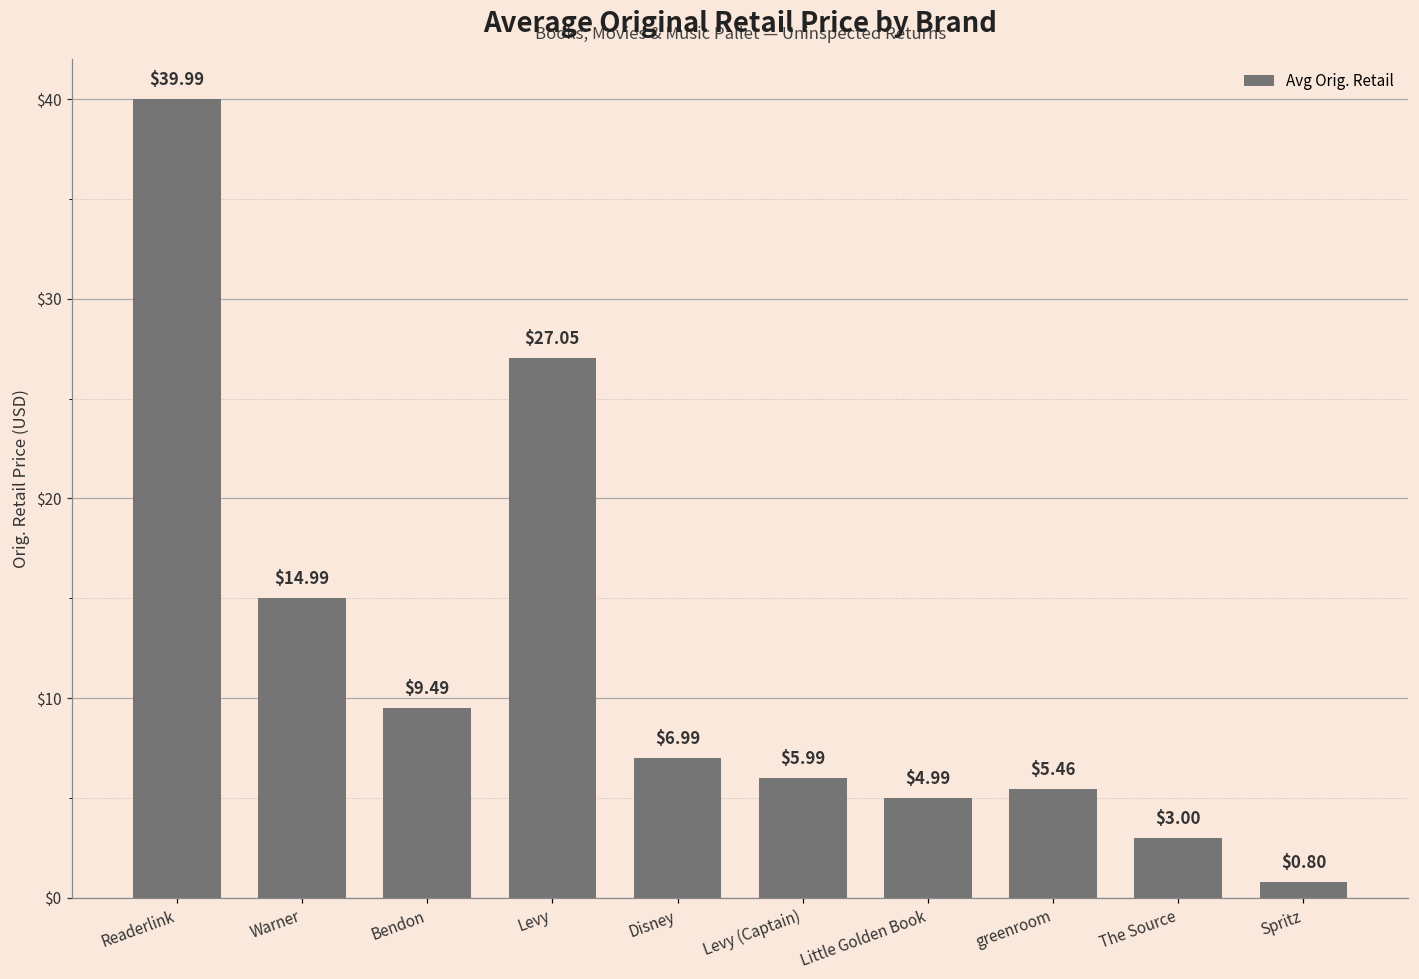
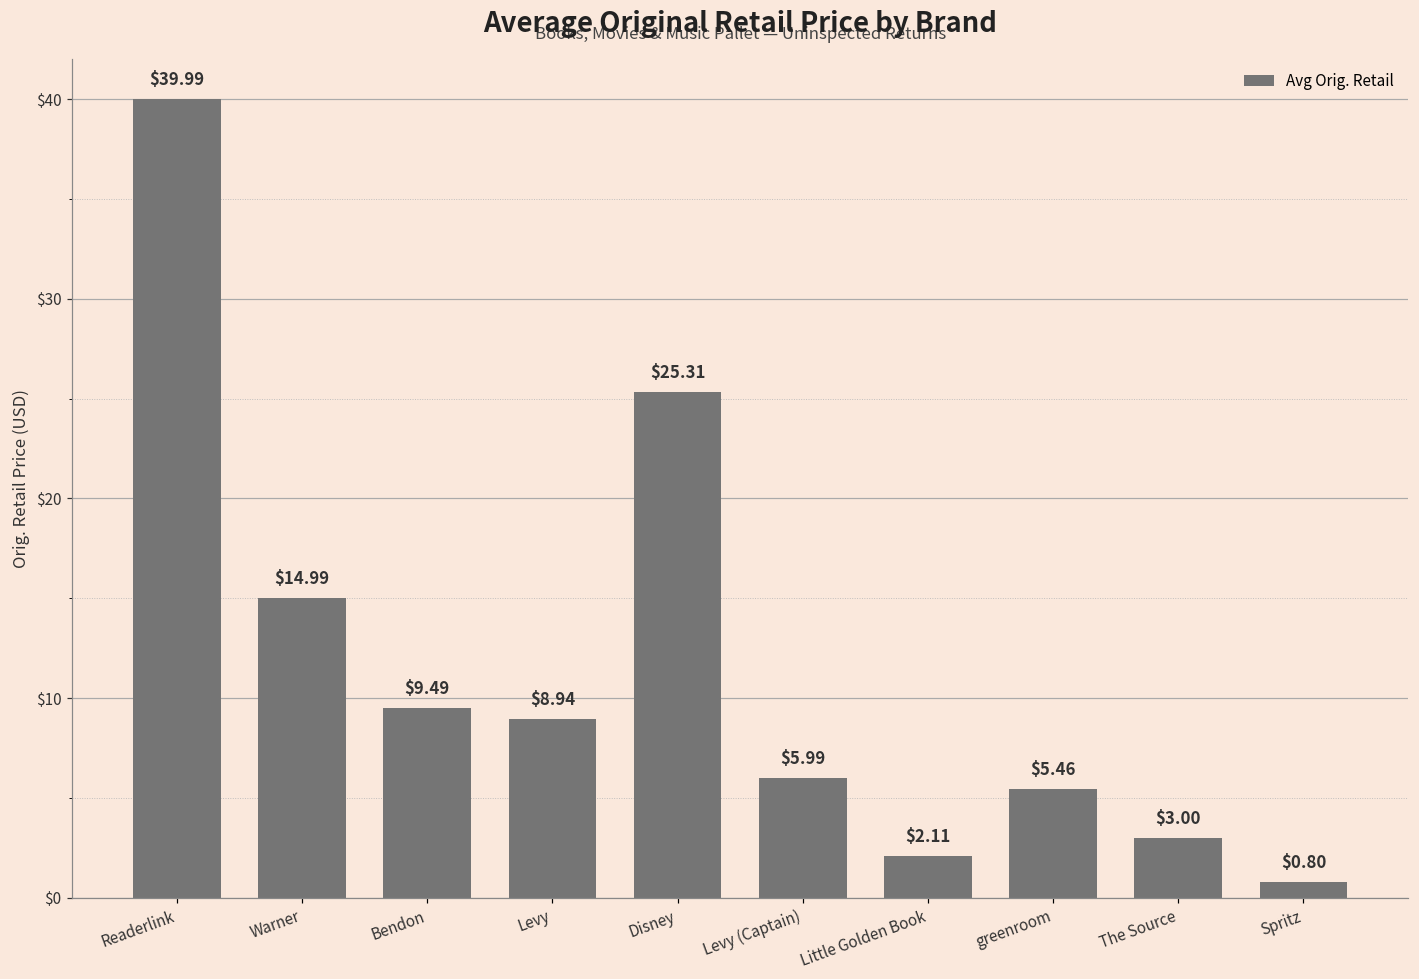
  {
    "Readerlink": "$39.99",
    "Warner": "$14.99",
    "Bendon": "$9.49",
-   "Levy": "$27.05",
-   "Disney": "$6.99",
+   "Levy": "$8.94",
+   "Disney": "$25.31",
    "Levy (Captain)": "$5.99",
-   "Little Golden Book": "$4.99",
+   "Little Golden Book": "$2.11",
    "greenroom": "$5.46",
    "The Source": "$3.00",
    "Spritz": "$0.80"
  }
